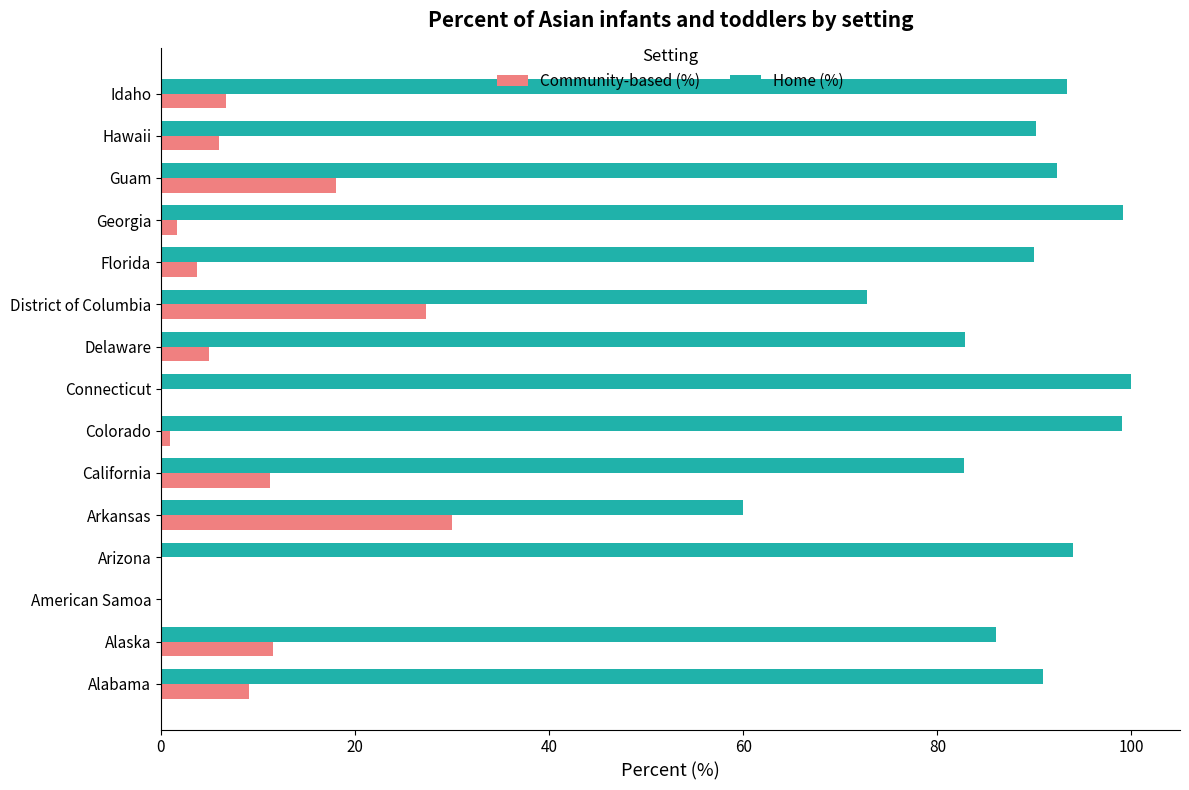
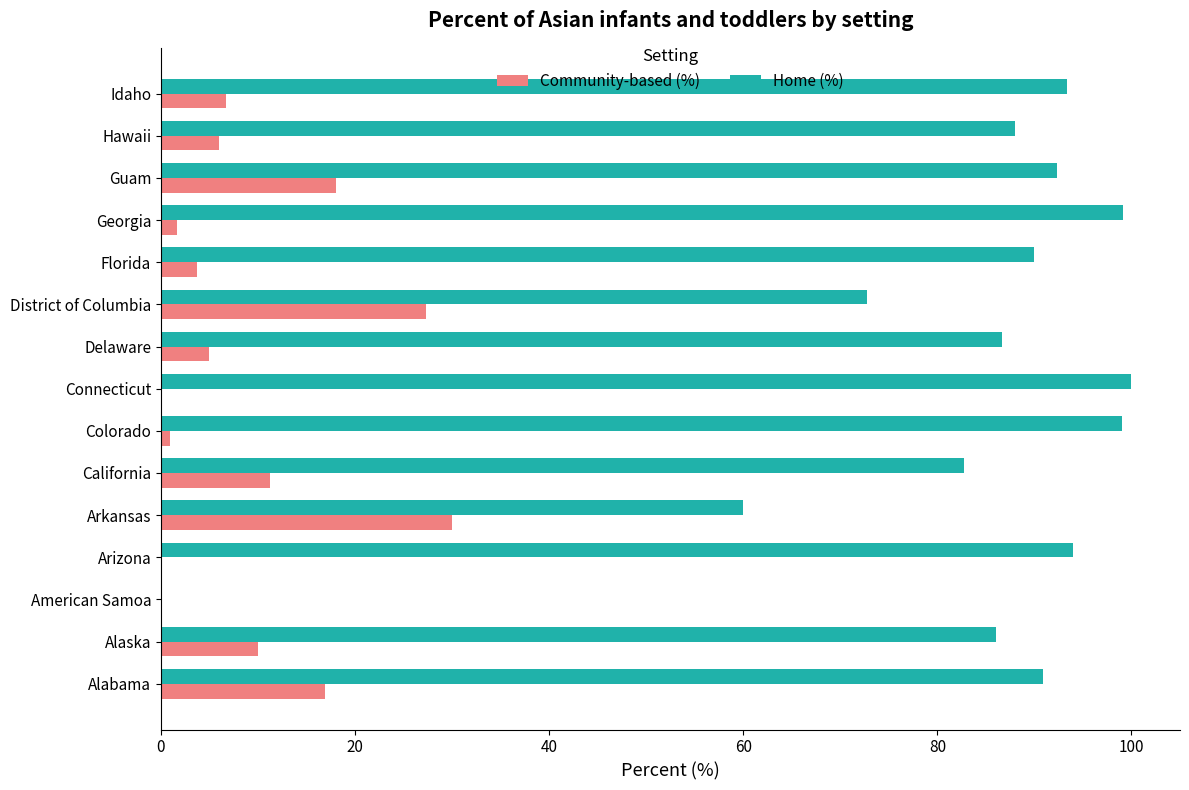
  {
    "Community-based (%)": {
      "Idaho": 7,
      "Hawaii": 6,
      "Guam": 18,
      "Georgia": 2,
      "Florida": 4,
      "District of Columbia": 27,
      "Delaware": 5,
      "Connecticut": 0,
      "Colorado": 1,
      "California": 11,
      "Arkansas": 30,
      "Arizona": 0,
      "American Samoa": 0,
-     "Alaska": 12,
-     "Alabama": 9
+     "Alaska": 10,
+     "Alabama": 17
    },
    "Home (%)": {
      "Idaho": 93,
-     "Hawaii": 90,
+     "Hawaii": 88,
      "Guam": 92,
      "Georgia": 99,
      "Florida": 90,
      "District of Columbia": 73,
-     "Delaware": 83,
+     "Delaware": 87,
      "Connecticut": 100,
      "Colorado": 99,
      "California": 83,
      "Arkansas": 60,
      "Arizona": 94,
      "American Samoa": 0,
      "Alaska": 86,
      "Alabama": 91
    }
  }
